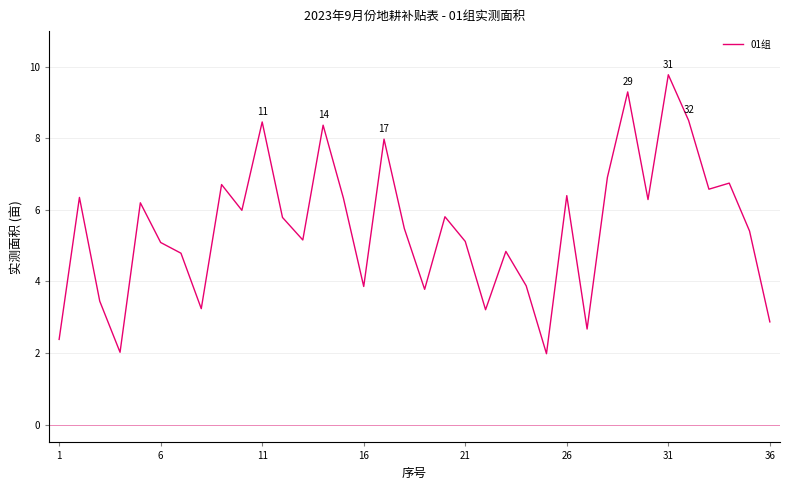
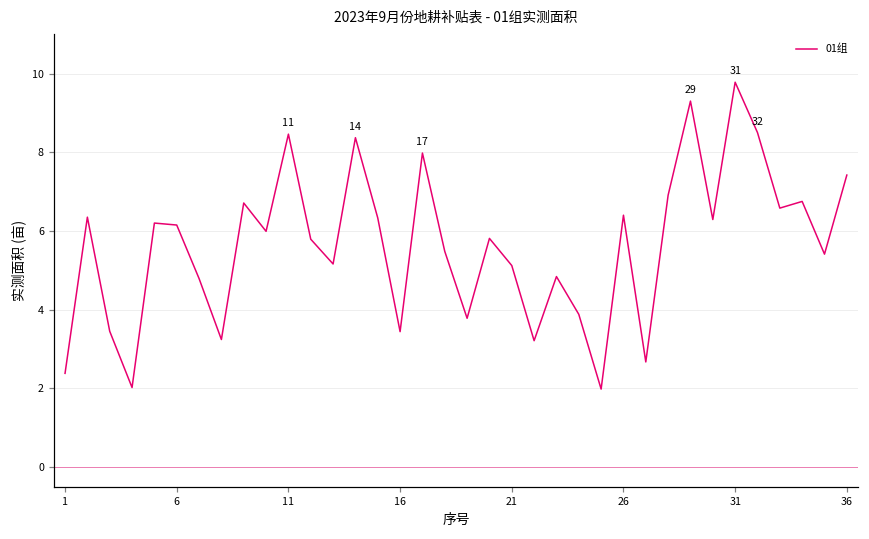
  {
    "1": 2.4,
-   "6": 5.1,
-   "16": 3.9,
+   "6": 6.2,
+   "16": 3.4,
    "21": 5.1,
    "26": 6.4,
-   "36": 2.9
+   "36": 7.4
  }
